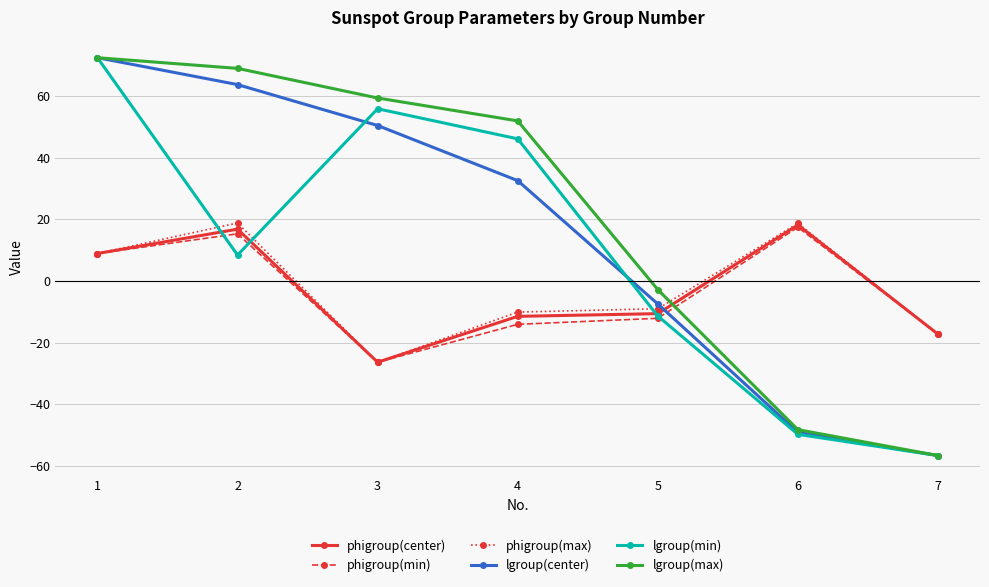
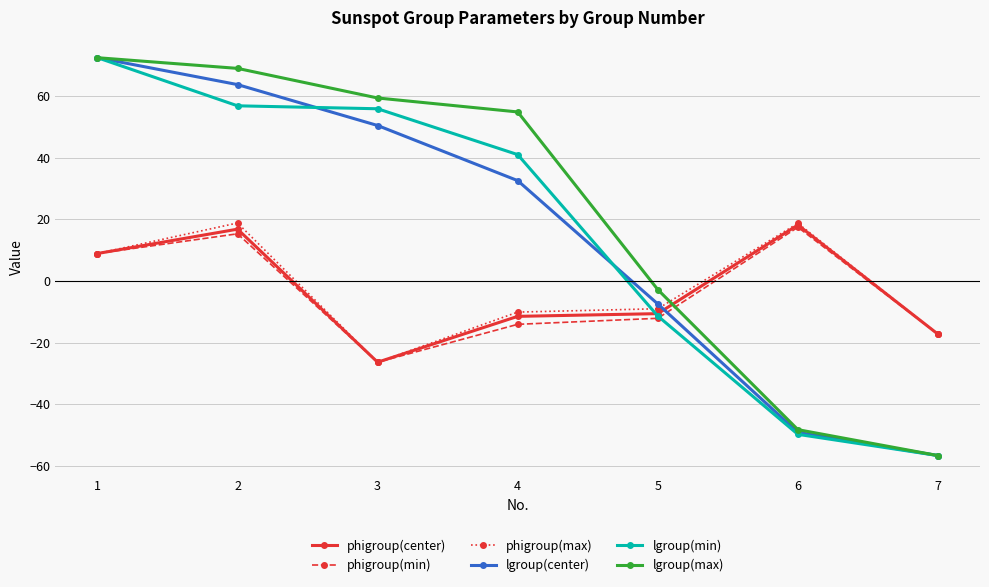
  {
    "lgroup(center)": {
      "2": 64,
      "3": 50,
      "4": 33,
      "5": -7
    },
    "lgroup(min)": {
-     "2": 8,
+     "2": 57,
      "3": 56,
-     "4": 46
+     "4": 41
    },
    "lgroup(max)": {
      "2": 69,
      "3": 59,
-     "4": 52,
+     "4": 55,
      "5": -3,
      "6": -48
    }
  }
